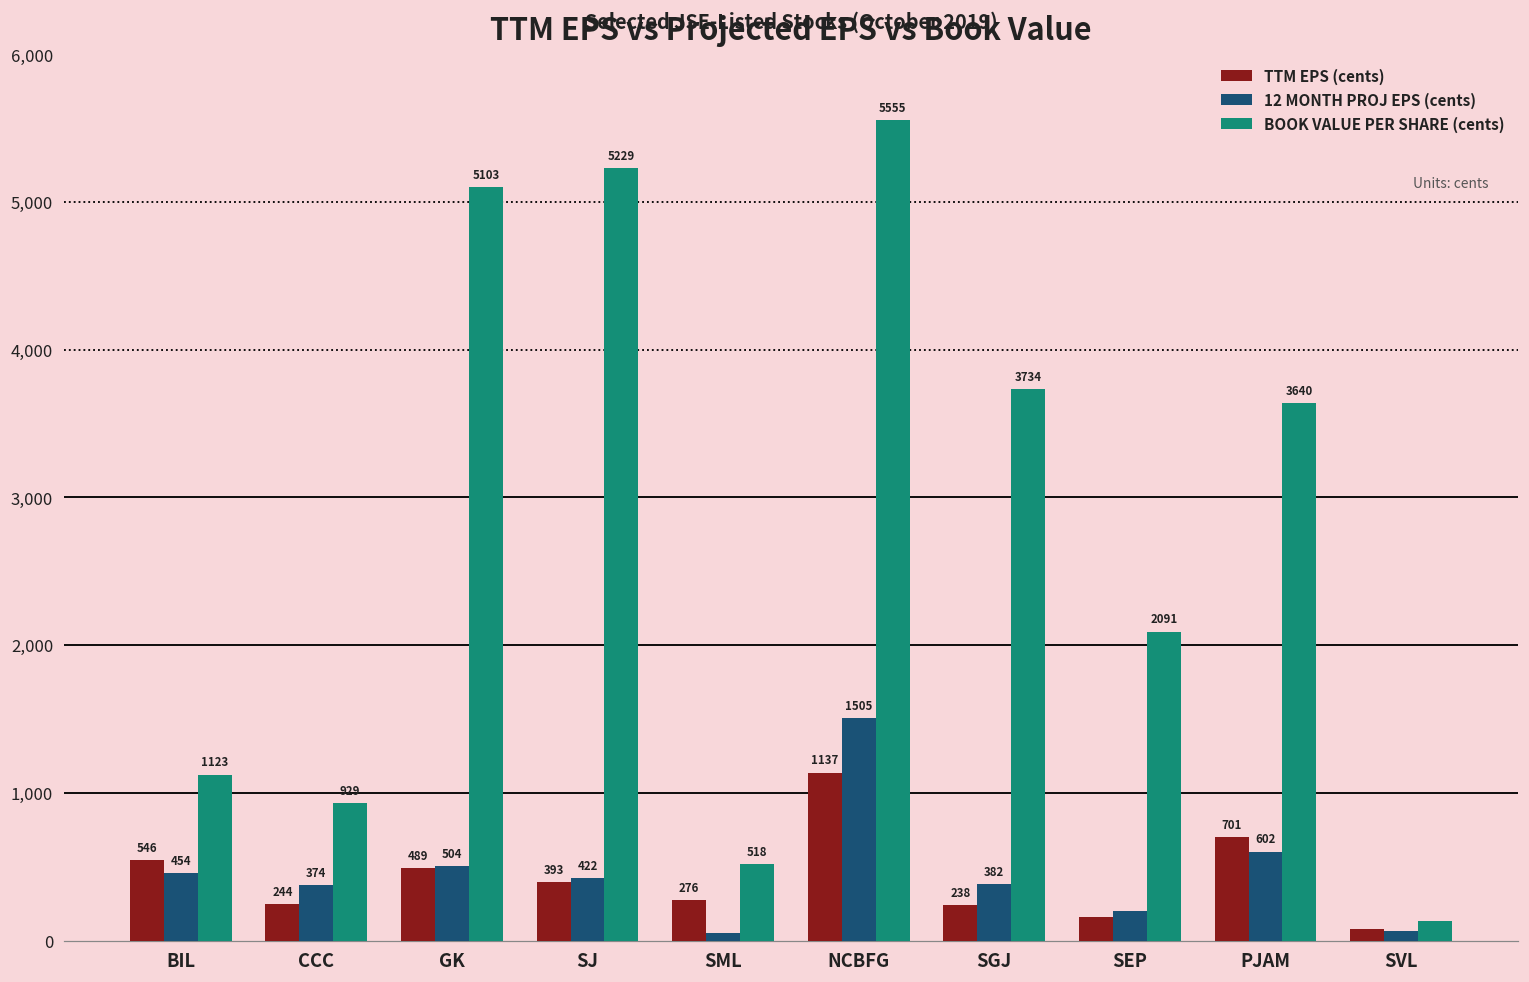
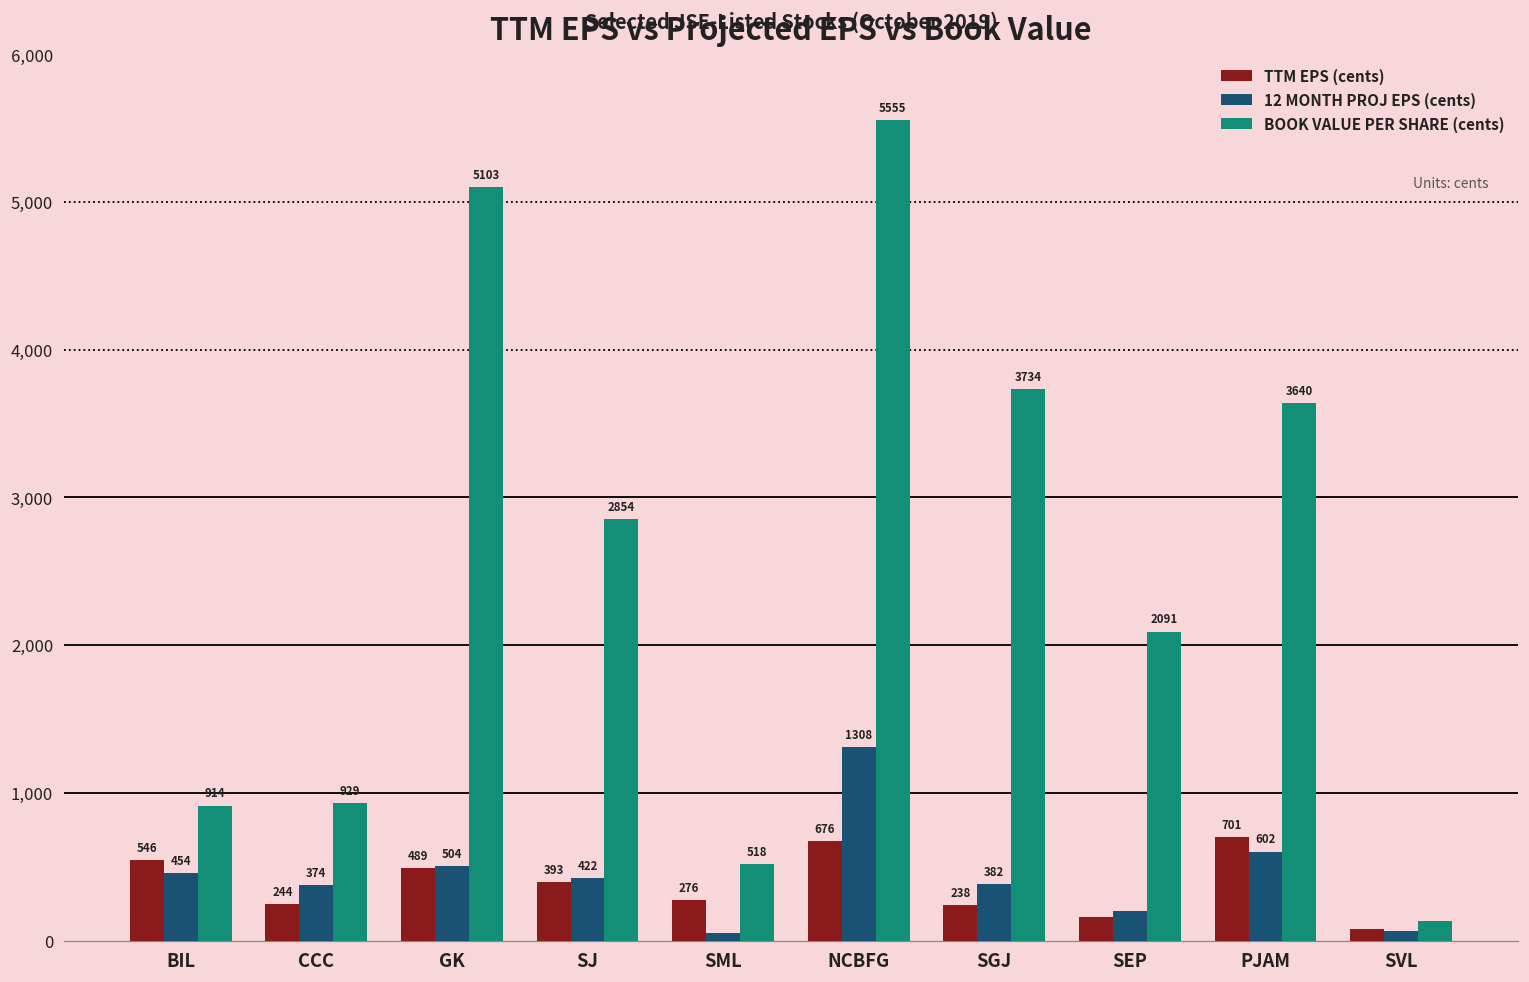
  {
    "TTM EPS (cents)": {
      "BIL": 546,
      "CCC": 244,
      "GK": 489,
      "SJ": 393,
      "SML": 276,
-     "NCBFG": 1137,
+     "NCBFG": 676,
      "SGJ": 238,
      "PJAM": 701
    },
    "12 MONTH PROJ EPS (cents)": {
      "BIL": 454,
      "CCC": 374,
      "GK": 504,
      "SJ": 422,
-     "NCBFG": 1505,
+     "NCBFG": 1308,
      "SGJ": 382,
      "PJAM": 602
    },
    "BOOK VALUE PER SHARE (cents)": {
-     "BIL": 1123,
+     "BIL": 914,
      "CCC": 929,
      "GK": 5103,
-     "SJ": 5229,
+     "SJ": 2854,
      "SML": 518,
      "NCBFG": 5555,
      "SGJ": 3734,
      "SEP": 2091,
      "PJAM": 3640
    }
  }
